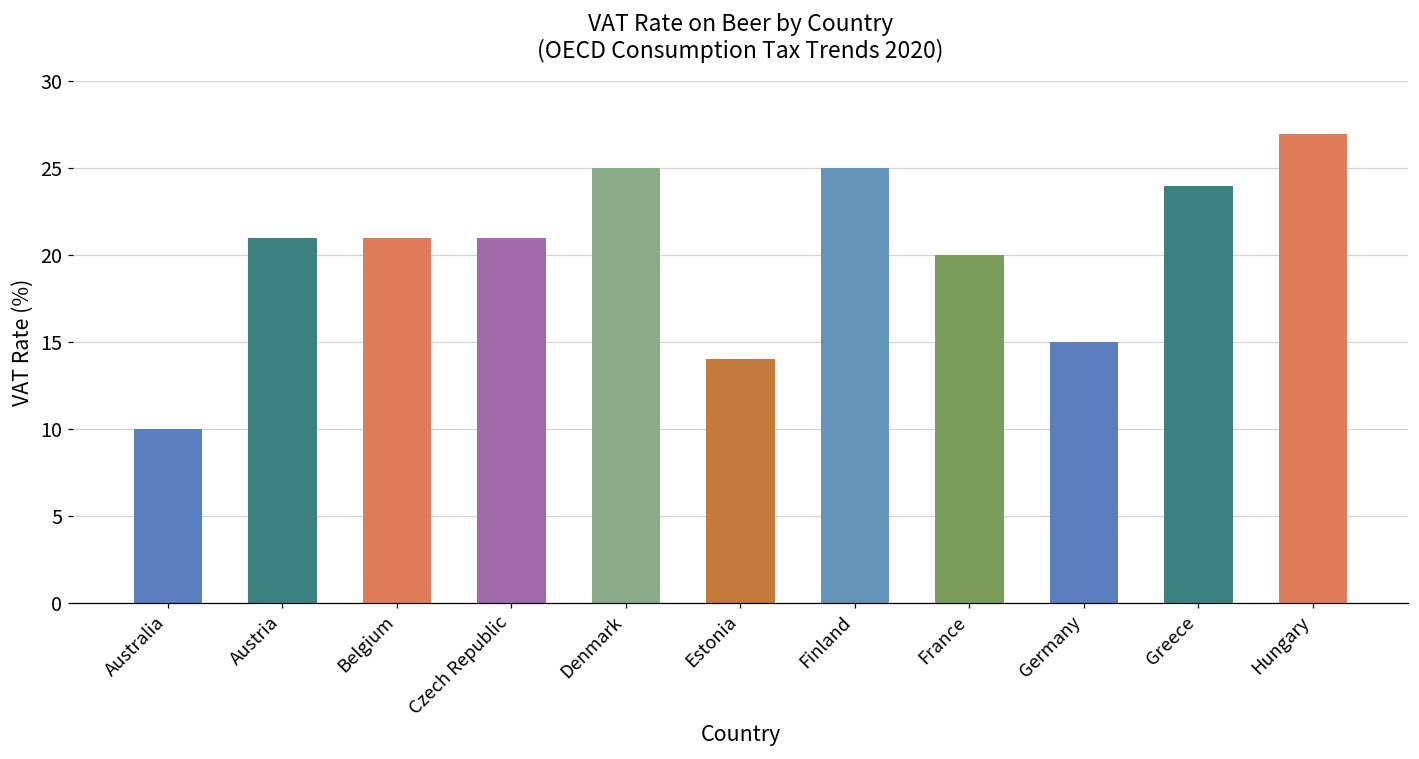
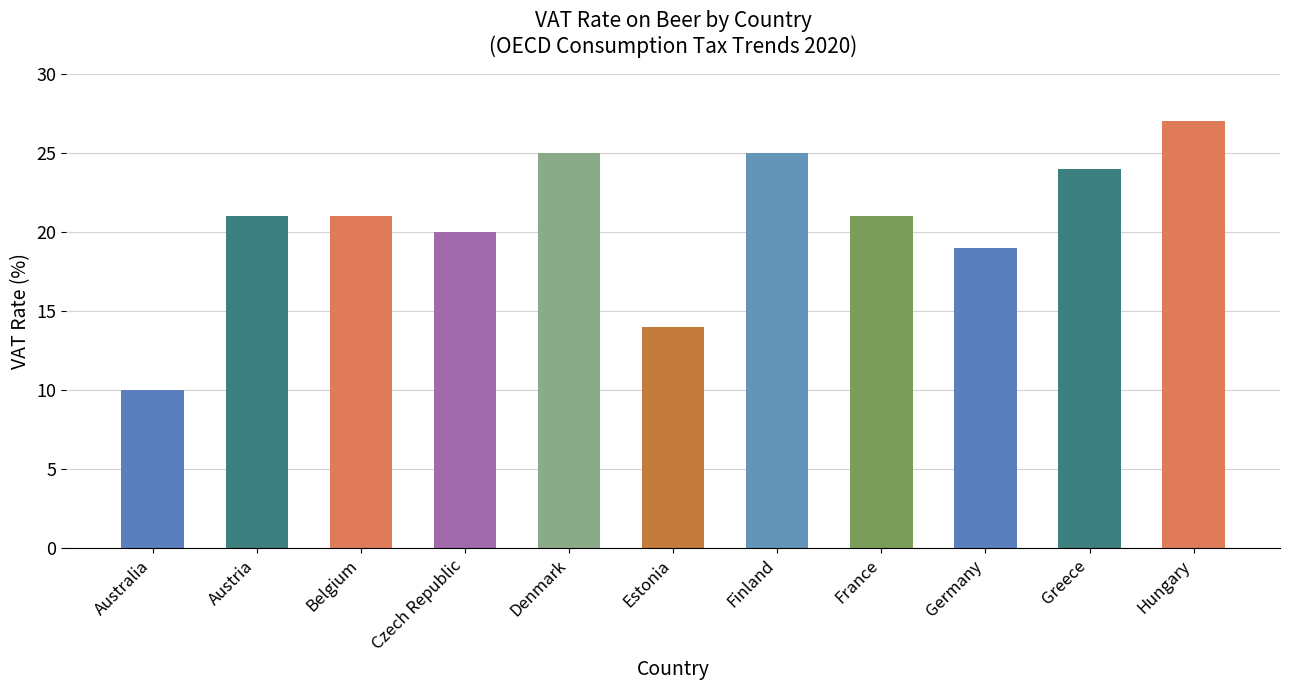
  {
    "Australia": 10,
    "Austria": 21,
    "Belgium": 21,
-   "Czech Republic": 21,
+   "Czech Republic": 20,
    "Denmark": 25,
    "Estonia": 14,
    "Finland": 25,
-   "France": 20,
-   "Germany": 15,
+   "France": 21,
+   "Germany": 19,
    "Greece": 24,
    "Hungary": 27
  }
